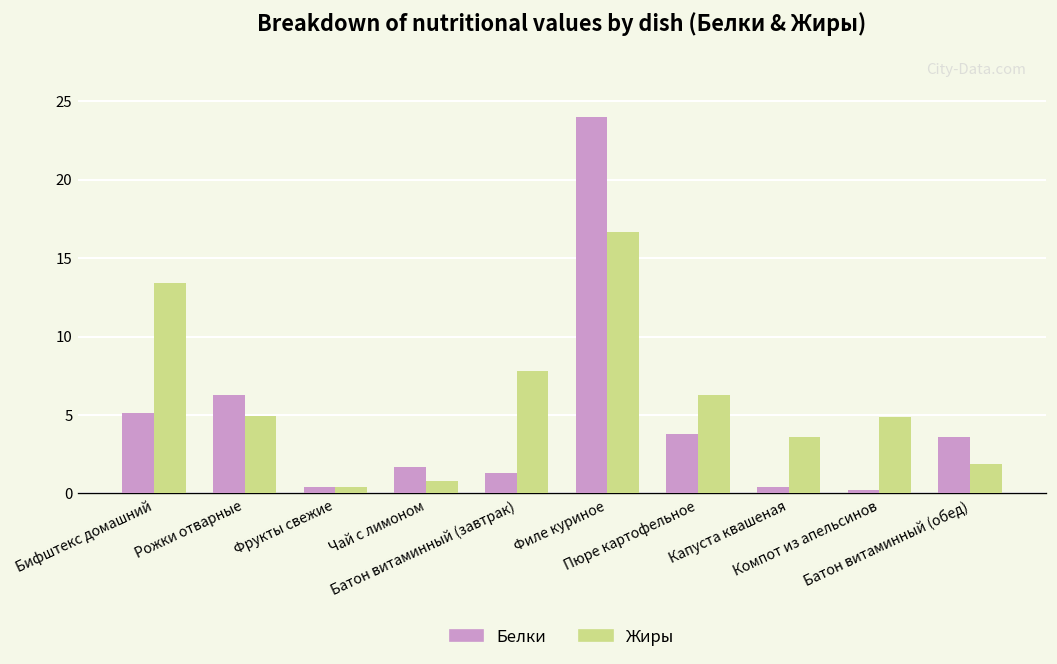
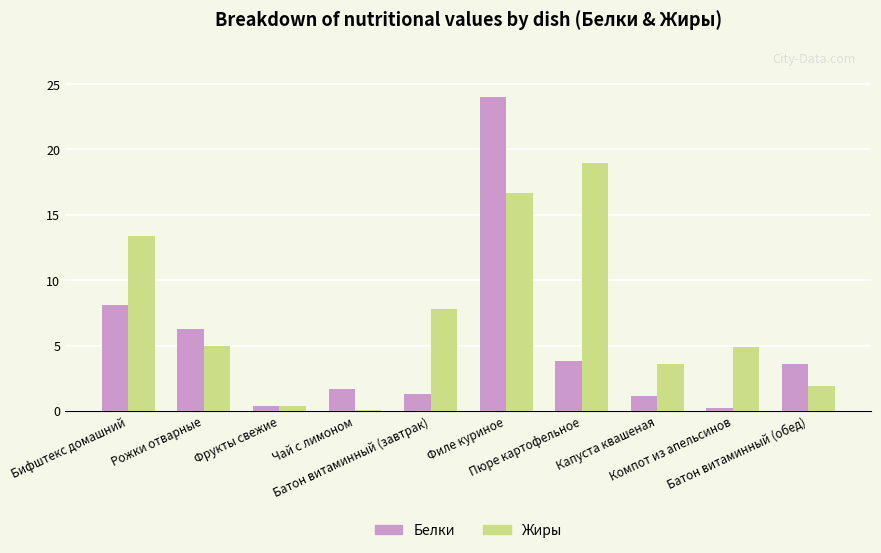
  {
    "Белки": {
-     "Бифштекс домашний": 5.1,
+     "Бифштекс домашний": 8.1,
      "Рожки отварные": 6.3,
      "Фрукты свежие": 0.4,
      "Чай с лимоном": 1.7,
      "Батон витаминный (завтрак)": 1.3,
      "Филе куриное": 24.0,
      "Пюре картофельное": 3.8,
-     "Капуста квашеная": 0.4,
+     "Капуста квашеная": 1.1,
      "Компот из апельсинов": 0.2,
      "Батон витаминный (обед)": 3.6
    },
    "Жиры": {
      "Бифштекс домашний": 13.4,
      "Рожки отварные": 5.0,
      "Фрукты свежие": 0.4,
-     "Чай с лимоном": 0.8,
+     "Чай с лимоном": 0.1,
      "Батон витаминный (завтрак)": 7.8,
      "Филе куриное": 16.7,
-     "Пюре картофельное": 6.3,
+     "Пюре картофельное": 19.0,
      "Капуста квашеная": 3.6,
      "Компот из апельсинов": 4.9,
      "Батон витаминный (обед)": 1.9
    }
  }
